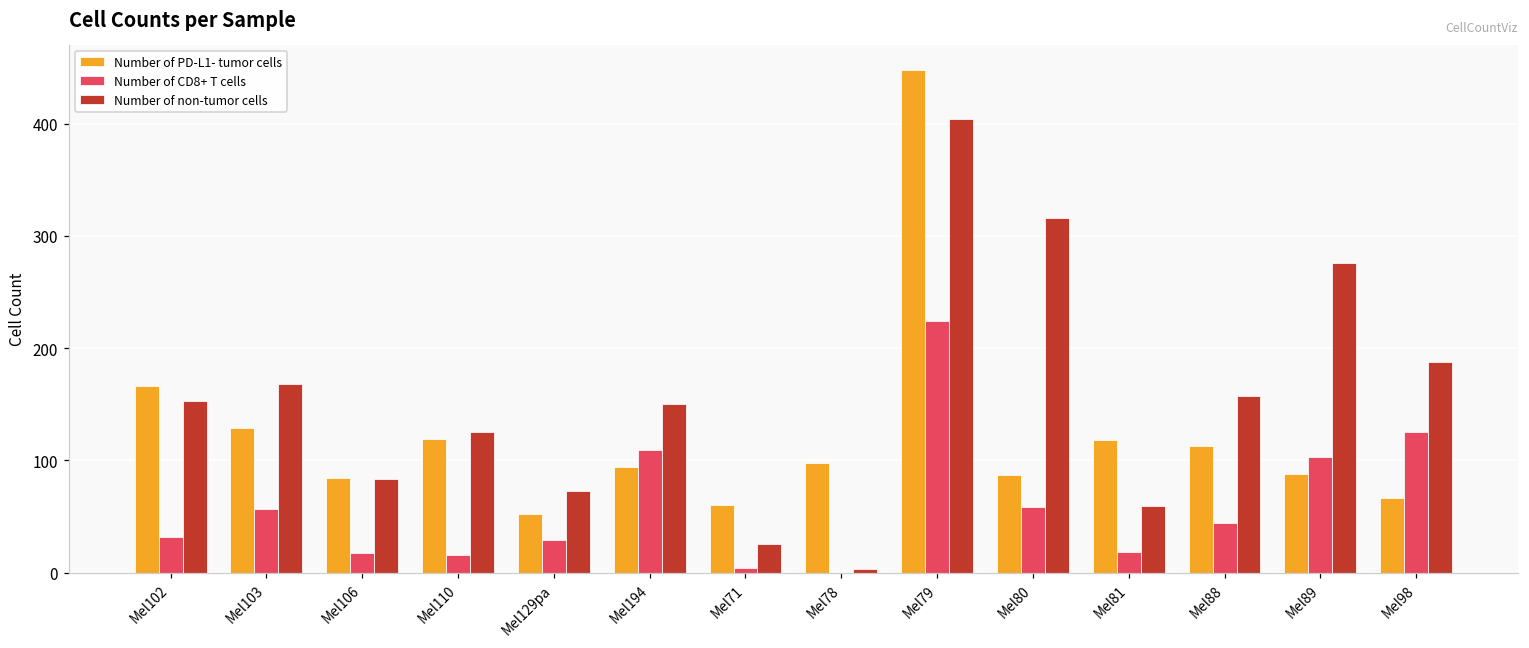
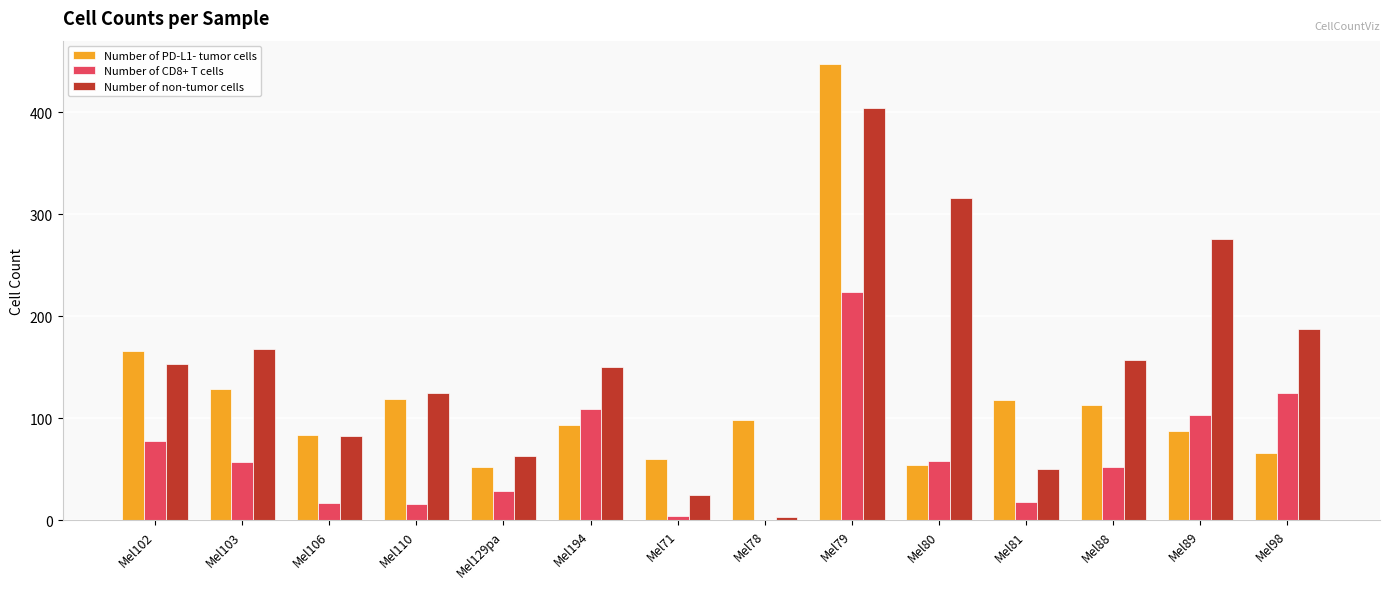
  {
    "Number of PD-L1- tumor cells": {
      "Mel102": 166,
      "Mel103": 129,
      "Mel106": 84,
      "Mel110": 119,
      "Mel129pa": 52,
      "Mel194": 94,
      "Mel71": 60,
      "Mel78": 98,
      "Mel79": 448,
-     "Mel80": 87,
+     "Mel80": 54,
      "Mel81": 118,
      "Mel88": 113,
      "Mel89": 88,
      "Mel98": 66
    },
    "Number of CD8+ T cells": {
-     "Mel102": 32,
+     "Mel102": 78,
      "Mel103": 57,
      "Mel106": 17,
      "Mel110": 16,
      "Mel129pa": 29,
      "Mel194": 109,
      "Mel71": 4,
      "Mel78": 0,
      "Mel79": 224,
      "Mel80": 58,
      "Mel81": 18,
-     "Mel88": 44,
+     "Mel88": 52,
      "Mel89": 103,
      "Mel98": 125
    },
    "Number of non-tumor cells": {
      "Mel102": 153,
      "Mel103": 168,
      "Mel106": 83,
      "Mel110": 125,
-     "Mel129pa": 73,
+     "Mel129pa": 63,
      "Mel194": 150,
      "Mel71": 25,
      "Mel78": 3,
      "Mel79": 404,
      "Mel80": 316,
-     "Mel81": 59,
+     "Mel81": 50,
      "Mel88": 157,
      "Mel89": 276,
      "Mel98": 188
    }
  }
